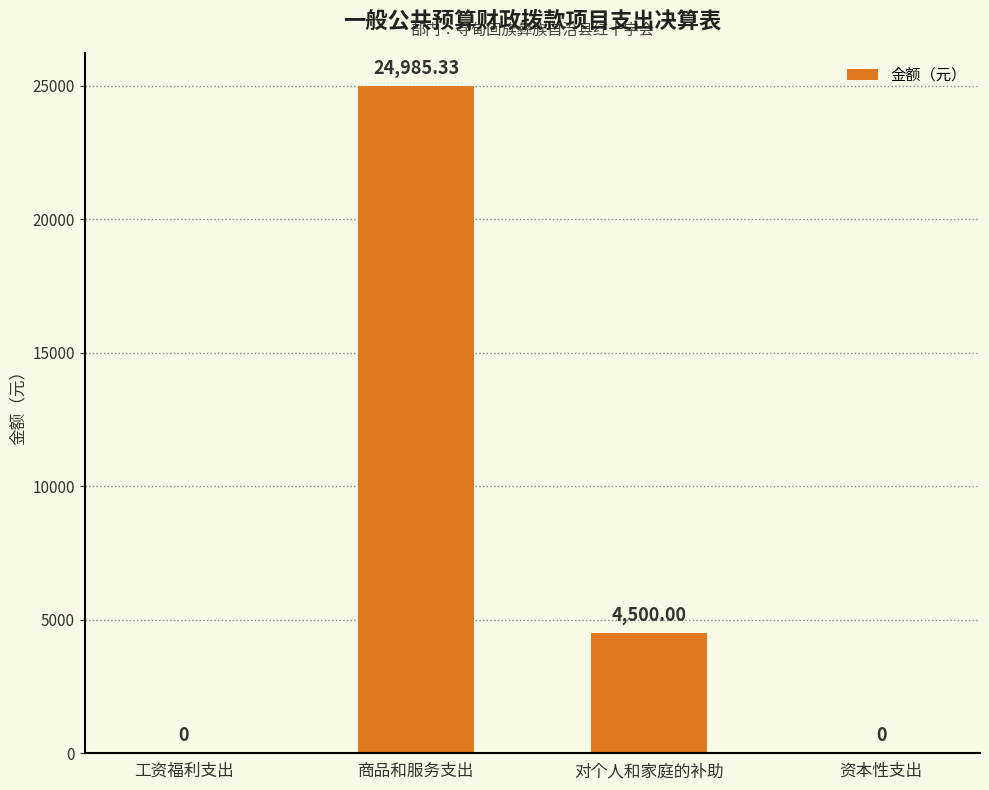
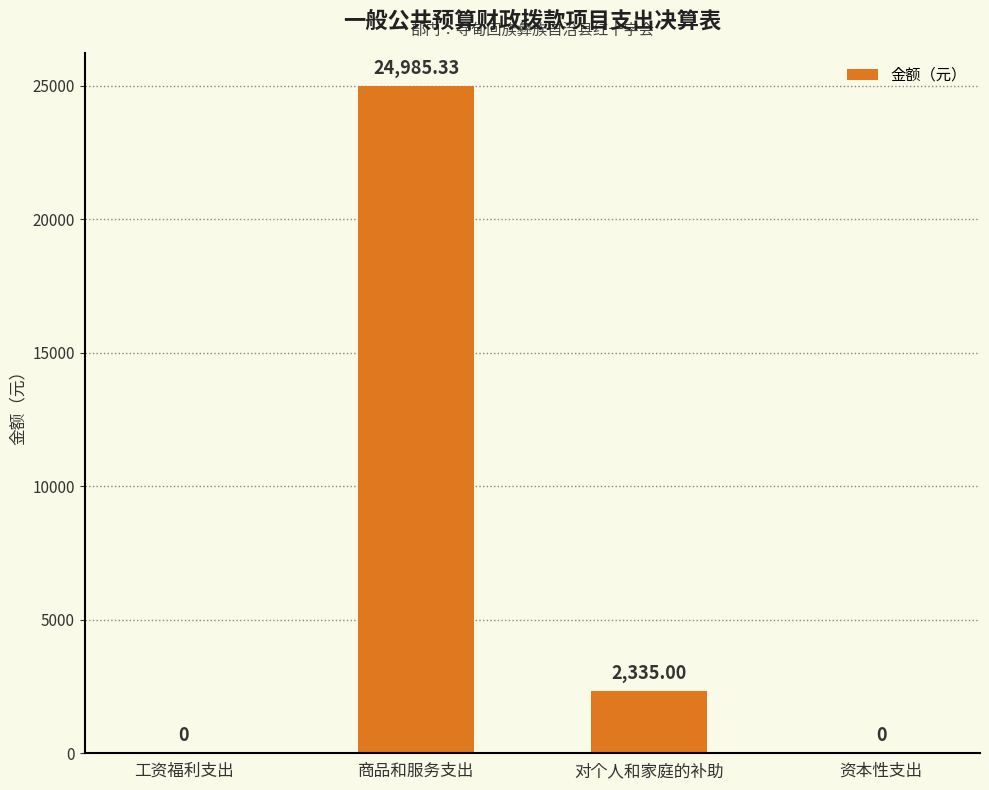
  {
    "工资福利支出": "0",
    "商品和服务支出": "24,985.33",
-   "对个人和家庭的补助": "4,500.00",
+   "对个人和家庭的补助": "2,335.00",
    "资本性支出": "0"
  }
